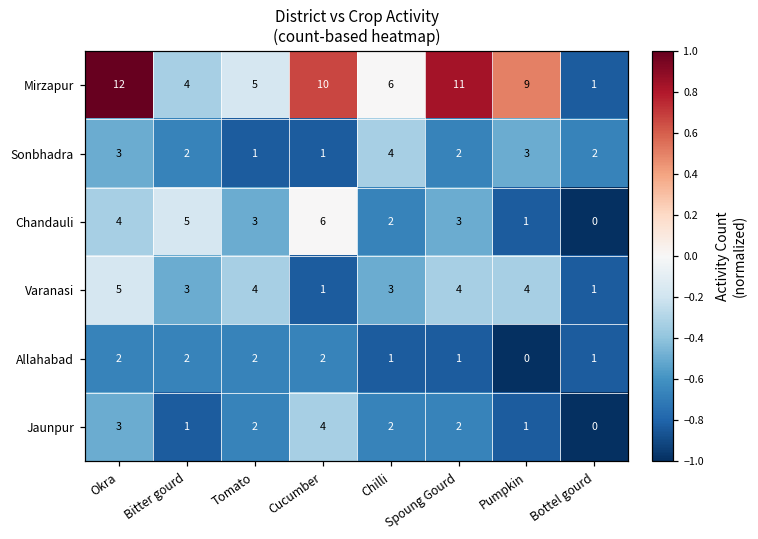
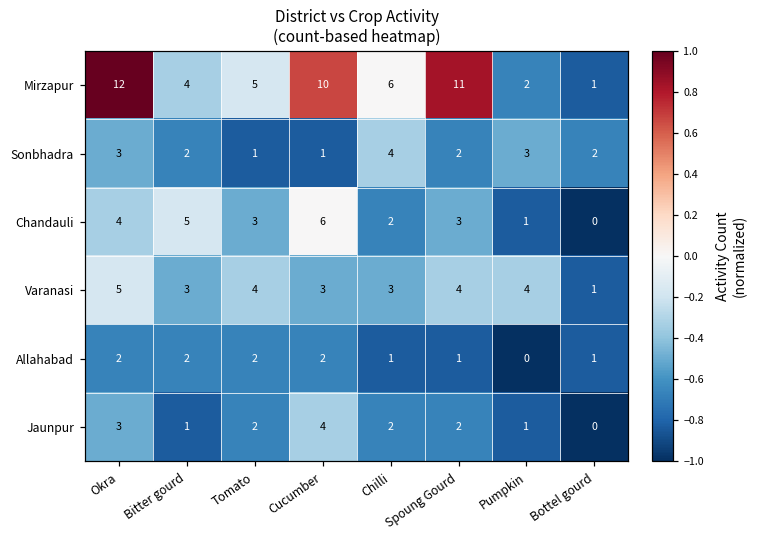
  {
    "Mirzapur": {
      "Okra": 12,
      "Bitter gourd": 4,
      "Tomato": 5,
      "Cucumber": 10,
      "Chilli": 6,
      "Spoung Gourd": 11,
-     "Pumpkin": 9,
+     "Pumpkin": 2,
      "Bottel gourd": 1
    },
    "Sonbhadra": {
      "Okra": 3,
      "Bitter gourd": 2,
      "Tomato": 1,
      "Cucumber": 1,
      "Chilli": 4,
      "Spoung Gourd": 2,
      "Pumpkin": 3,
      "Bottel gourd": 2
    },
    "Chandauli": {
      "Okra": 4,
      "Bitter gourd": 5,
      "Tomato": 3,
      "Cucumber": 6,
      "Chilli": 2,
      "Spoung Gourd": 3,
      "Pumpkin": 1,
      "Bottel gourd": 0
    },
    "Varanasi": {
      "Okra": 5,
      "Bitter gourd": 3,
      "Tomato": 4,
-     "Cucumber": 1,
+     "Cucumber": 3,
      "Chilli": 3,
      "Spoung Gourd": 4,
      "Pumpkin": 4,
      "Bottel gourd": 1
    },
    "Allahabad": {
      "Okra": 2,
      "Bitter gourd": 2,
      "Tomato": 2,
      "Cucumber": 2,
      "Chilli": 1,
      "Spoung Gourd": 1,
      "Pumpkin": 0,
      "Bottel gourd": 1
    },
    "Jaunpur": {
      "Okra": 3,
      "Bitter gourd": 1,
      "Tomato": 2,
      "Cucumber": 4,
      "Chilli": 2,
      "Spoung Gourd": 2,
      "Pumpkin": 1,
      "Bottel gourd": 0
    }
  }
